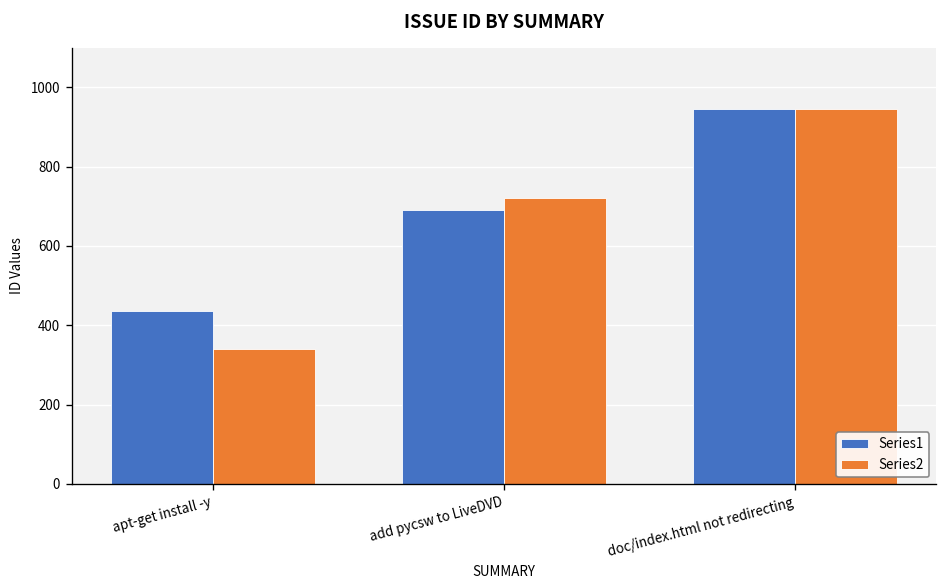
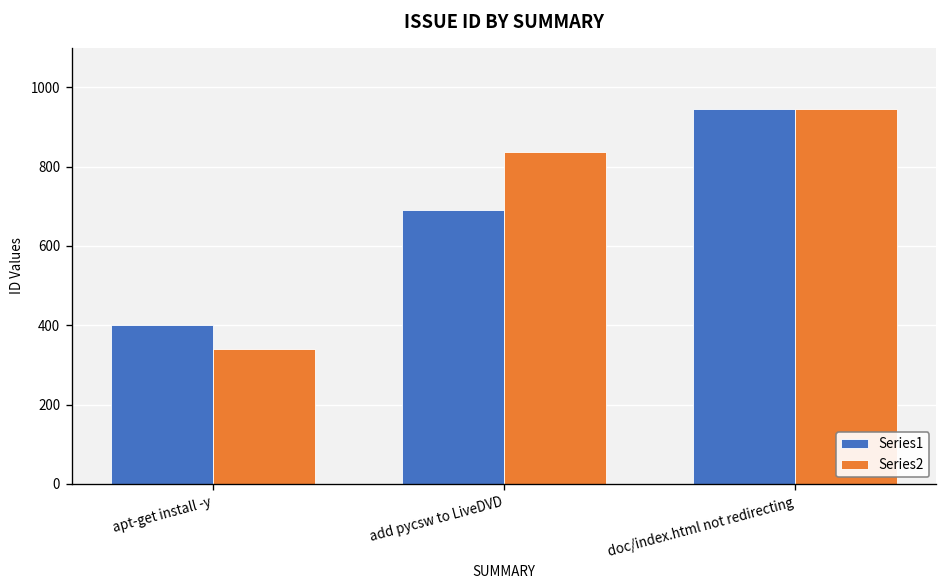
  {
    "Series1": {
-     "apt-get install -y": 440,
+     "apt-get install -y": 400,
      "add pycsw to LiveDVD": 690,
      "doc/index.html not redirecting": 950
    },
    "Series2": {
      "apt-get install -y": 340,
-     "add pycsw to LiveDVD": 720,
+     "add pycsw to LiveDVD": 840,
      "doc/index.html not redirecting": 950
    }
  }
